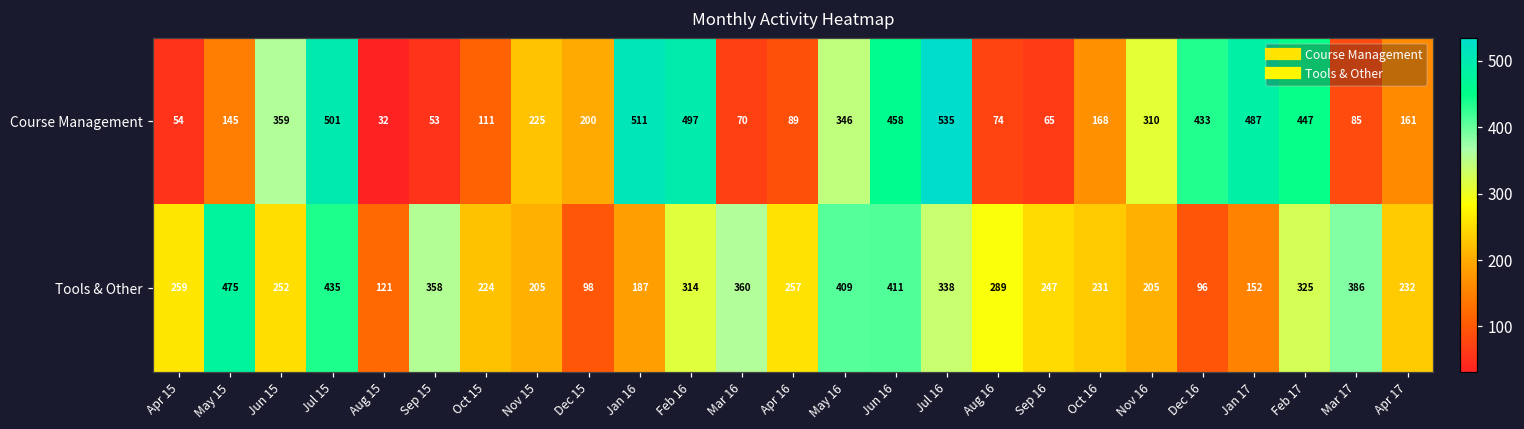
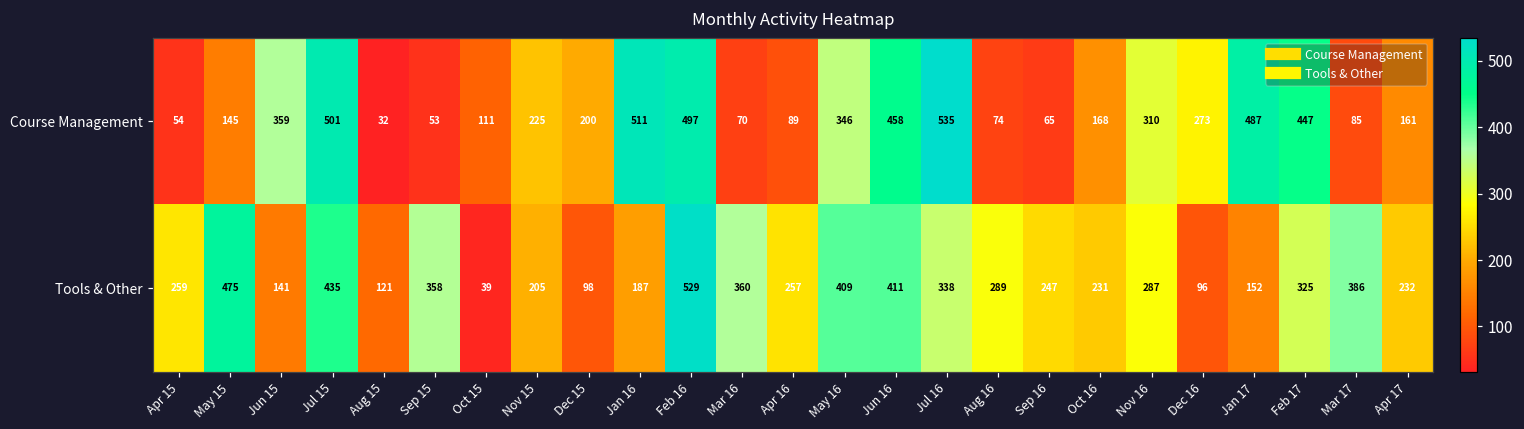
  {
    "Course Management": {
      "Apr 15": 54,
      "May 15": 145,
      "Jun 15": 359,
      "Jul 15": 501,
      "Aug 15": 32,
      "Sep 15": 53,
      "Oct 15": 111,
      "Nov 15": 225,
      "Dec 15": 200,
      "Jan 16": 511,
      "Feb 16": 497,
      "Mar 16": 70,
      "Apr 16": 89,
      "May 16": 346,
      "Jun 16": 458,
      "Jul 16": 535,
      "Aug 16": 74,
      "Sep 16": 65,
      "Oct 16": 168,
      "Nov 16": 310,
-     "Dec 16": 433,
+     "Dec 16": 273,
      "Jan 17": 487,
      "Feb 17": 447,
      "Mar 17": 85,
      "Apr 17": 161
    },
    "Tools & Other": {
      "Apr 15": 259,
      "May 15": 475,
-     "Jun 15": 252,
+     "Jun 15": 141,
      "Jul 15": 435,
      "Aug 15": 121,
      "Sep 15": 358,
-     "Oct 15": 224,
+     "Oct 15": 39,
      "Nov 15": 205,
      "Dec 15": 98,
      "Jan 16": 187,
-     "Feb 16": 314,
+     "Feb 16": 529,
      "Mar 16": 360,
      "Apr 16": 257,
      "May 16": 409,
      "Jun 16": 411,
      "Jul 16": 338,
      "Aug 16": 289,
      "Sep 16": 247,
      "Oct 16": 231,
-     "Nov 16": 205,
+     "Nov 16": 287,
      "Dec 16": 96,
      "Jan 17": 152,
      "Feb 17": 325,
      "Mar 17": 386,
      "Apr 17": 232
    }
  }
